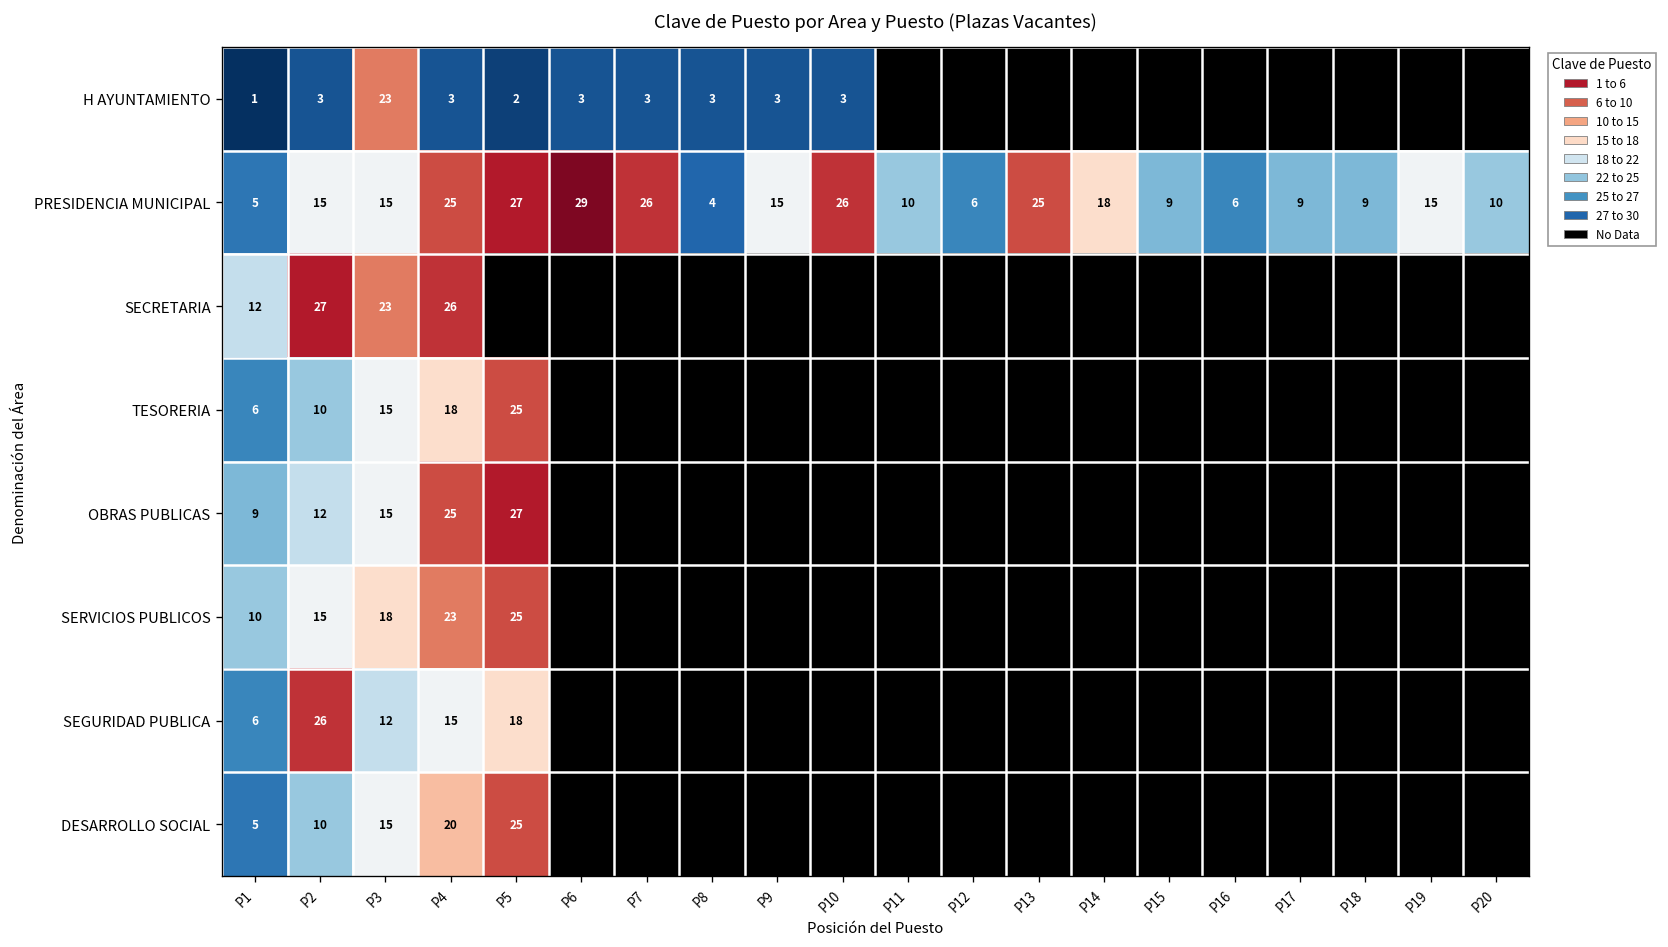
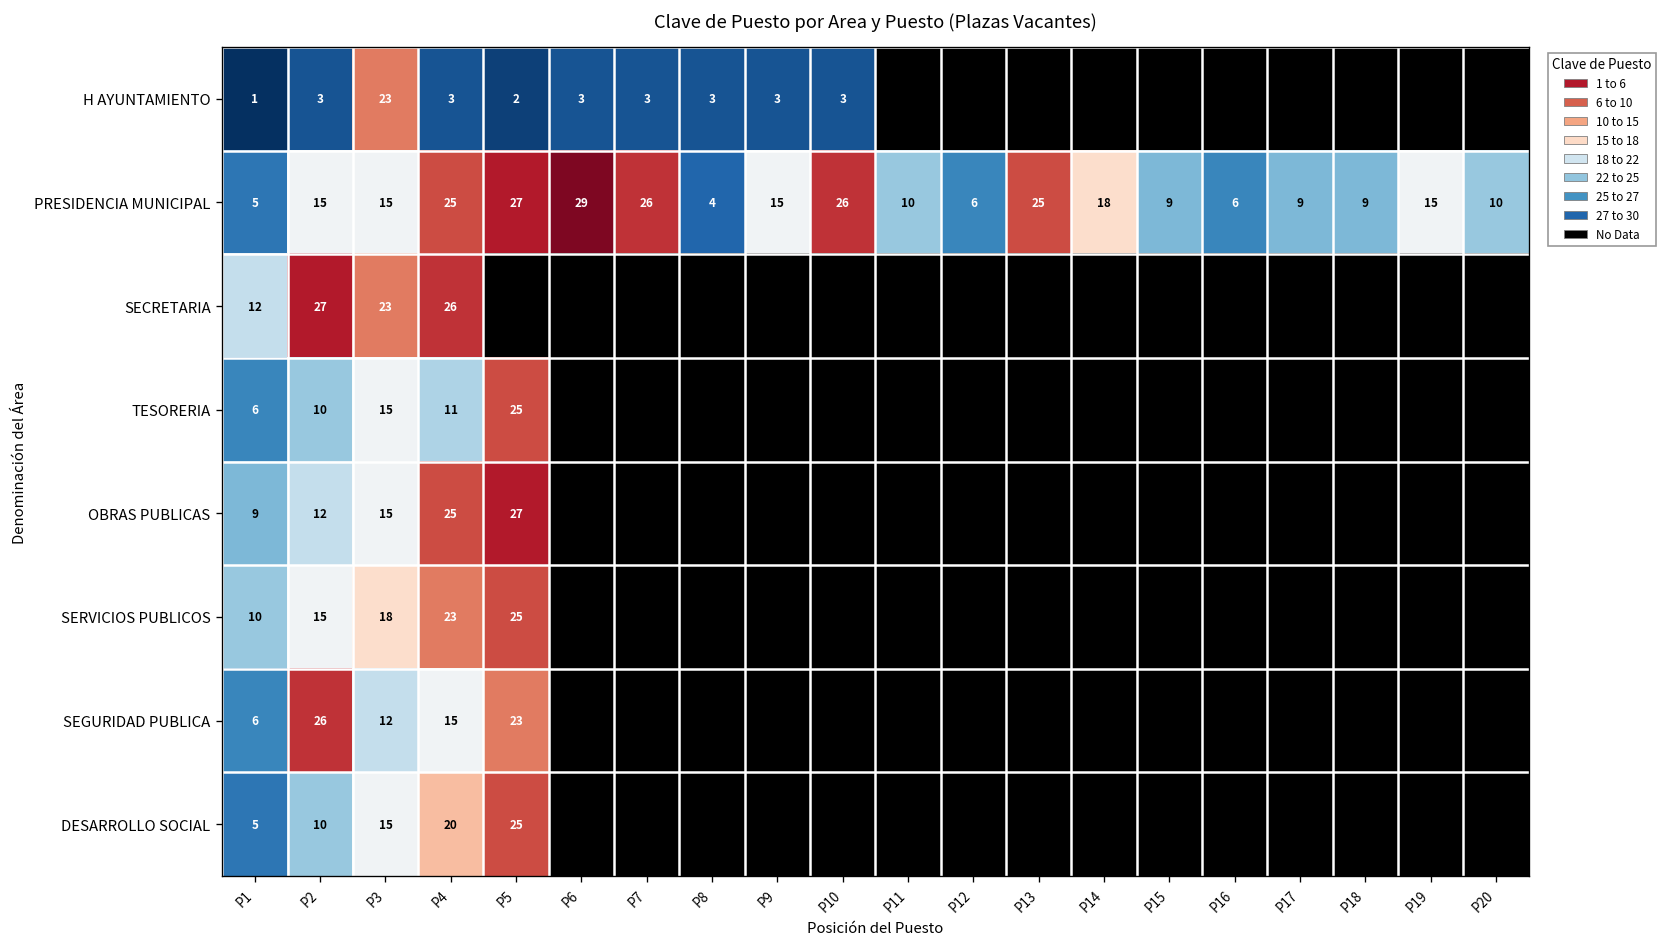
  {
    "H AYUNTAMIENTO": {
      "P1": 1,
      "P2": 3,
      "P3": 23,
      "P4": 3,
      "P5": 2,
      "P6": 3,
      "P7": 3,
      "P8": 3,
      "P9": 3,
      "P10": 3
    },
    "PRESIDENCIA MUNICIPAL": {
      "P1": 5,
      "P2": 15,
      "P3": 15,
      "P4": 25,
      "P5": 27,
      "P6": 29,
      "P7": 26,
      "P8": 4,
      "P9": 15,
      "P10": 26,
      "P11": 10,
      "P12": 6,
      "P13": 25,
      "P14": 18,
      "P15": 9,
      "P16": 6,
      "P17": 9,
      "P18": 9,
      "P19": 15,
      "P20": 10
    },
    "SECRETARIA": {
      "P1": 12,
      "P2": 27,
      "P3": 23,
      "P4": 26
    },
    "TESORERIA": {
      "P1": 6,
      "P2": 10,
      "P3": 15,
-     "P4": 18,
+     "P4": 11,
      "P5": 25
    },
    "OBRAS PUBLICAS": {
      "P1": 9,
      "P2": 12,
      "P3": 15,
      "P4": 25,
      "P5": 27
    },
    "SERVICIOS PUBLICOS": {
      "P1": 10,
      "P2": 15,
      "P3": 18,
      "P4": 23,
      "P5": 25
    },
    "SEGURIDAD PUBLICA": {
      "P1": 6,
      "P2": 26,
      "P3": 12,
      "P4": 15,
-     "P5": 18
+     "P5": 23
    },
    "DESARROLLO SOCIAL": {
      "P1": 5,
      "P2": 10,
      "P3": 15,
      "P4": 20,
      "P5": 25
    }
  }
